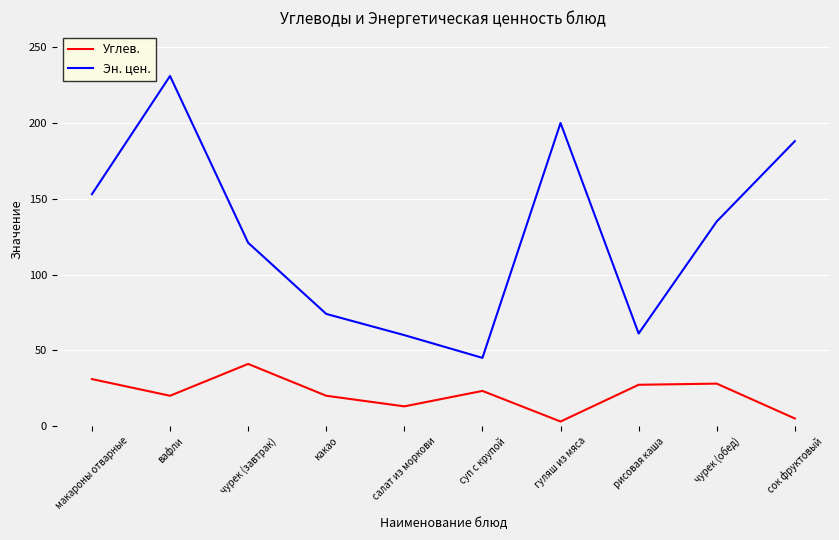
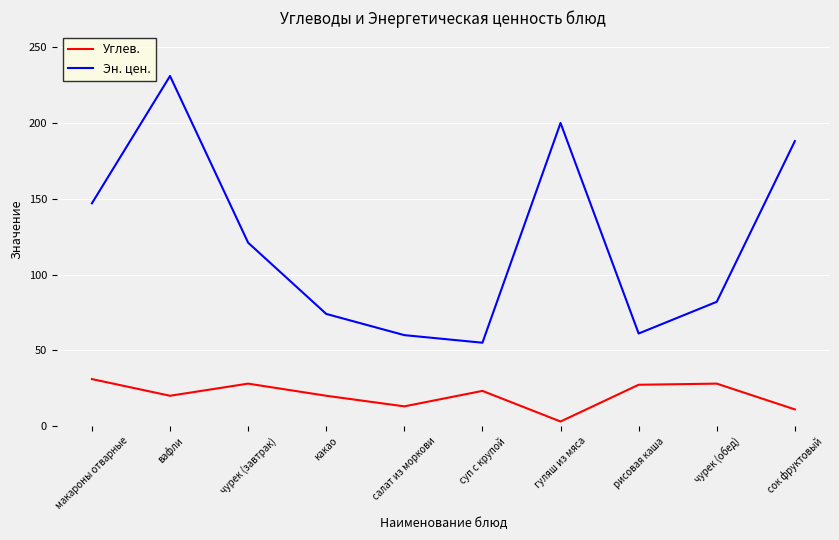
  {
    "Углев.": {
      "макароны отварные": 31,
      "вафли": 20,
-     "чурек (завтрак)": 41,
+     "чурек (завтрак)": 28,
      "какао": 20,
      "салат из моркови": 13,
      "суп с крупой": 23,
      "гуляш из мяса": 3,
      "рисовая каша": 27,
      "чурек (обед)": 28,
-     "сок фруктовый": 5
+     "сок фруктовый": 11
    },
    "Эн. цен.": {
-     "макароны отварные": 153,
+     "макароны отварные": 147,
      "вафли": 231,
      "чурек (завтрак)": 121,
      "какао": 74,
      "салат из моркови": 60,
-     "суп с крупой": 45,
+     "суп с крупой": 55,
      "гуляш из мяса": 200,
      "рисовая каша": 61,
-     "чурек (обед)": 135,
+     "чурек (обед)": 82,
      "сок фруктовый": 188
    }
  }
